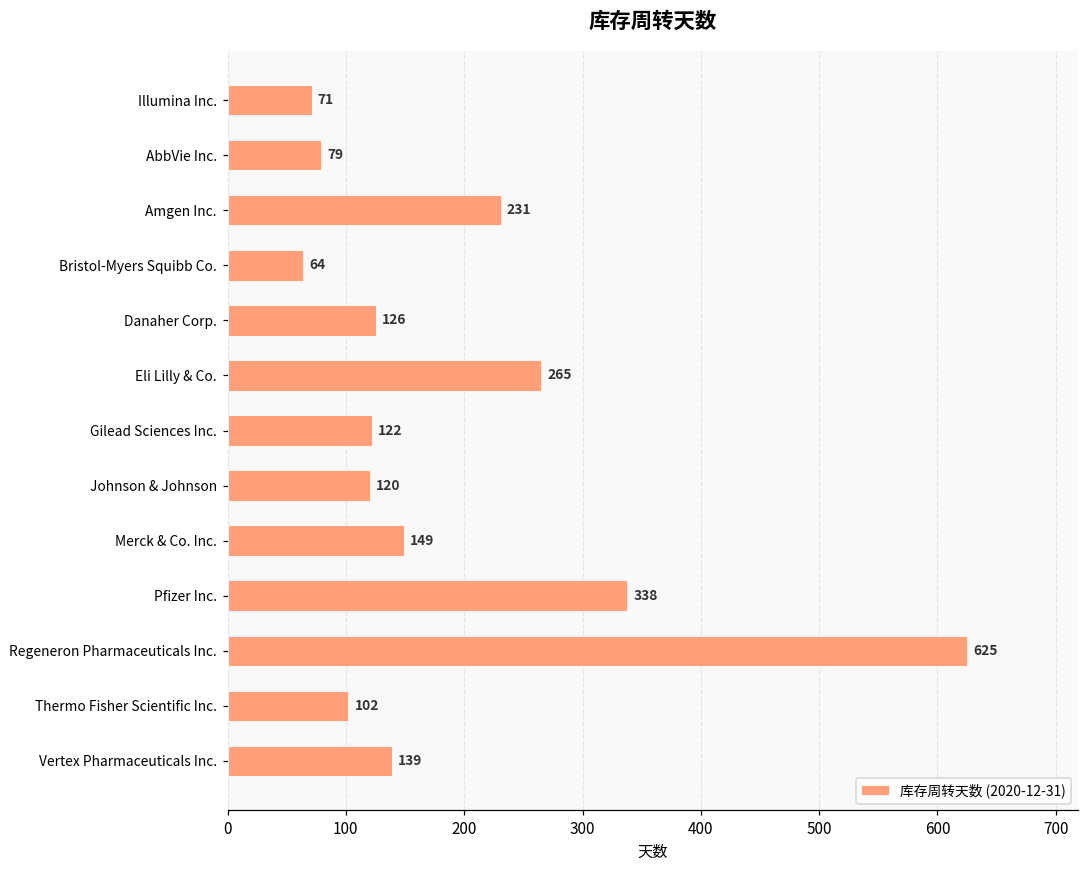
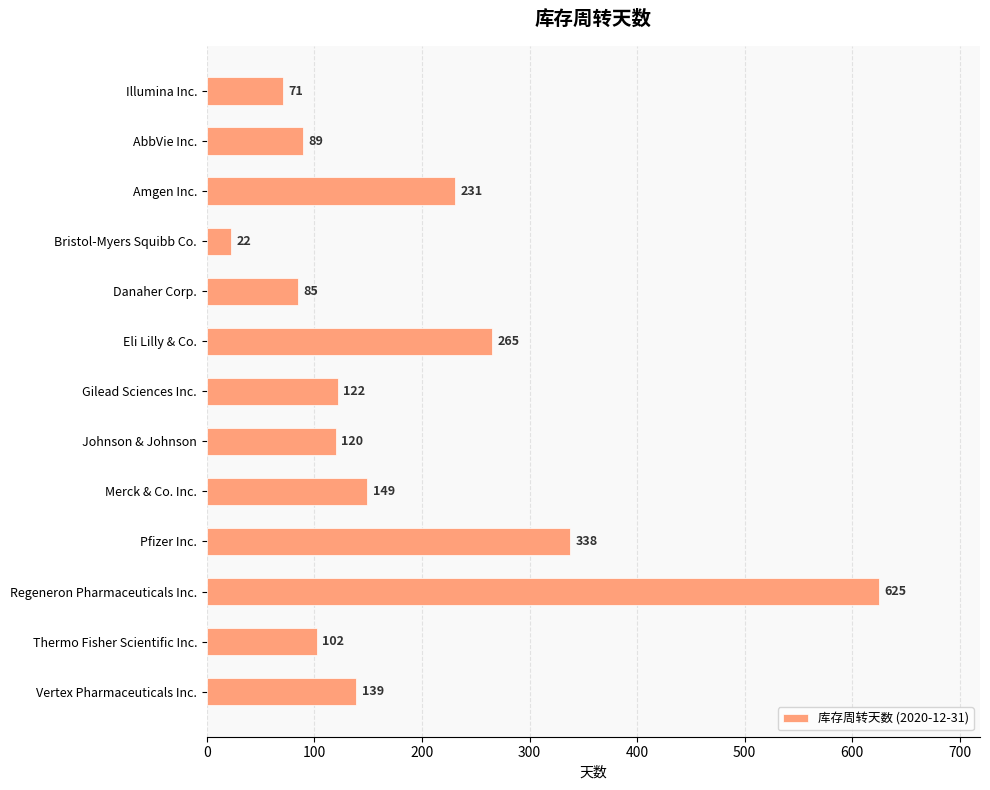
  {
    "Illumina Inc.": 71,
-   "AbbVie Inc.": 79,
+   "AbbVie Inc.": 89,
    "Amgen Inc.": 231,
-   "Bristol-Myers Squibb Co.": 64,
-   "Danaher Corp.": 126,
+   "Bristol-Myers Squibb Co.": 22,
+   "Danaher Corp.": 85,
    "Eli Lilly & Co.": 265,
    "Gilead Sciences Inc.": 122,
    "Johnson & Johnson": 120,
    "Merck & Co. Inc.": 149,
    "Pfizer Inc.": 338,
    "Regeneron Pharmaceuticals Inc.": 625,
    "Thermo Fisher Scientific Inc.": 102,
    "Vertex Pharmaceuticals Inc.": 139
  }
